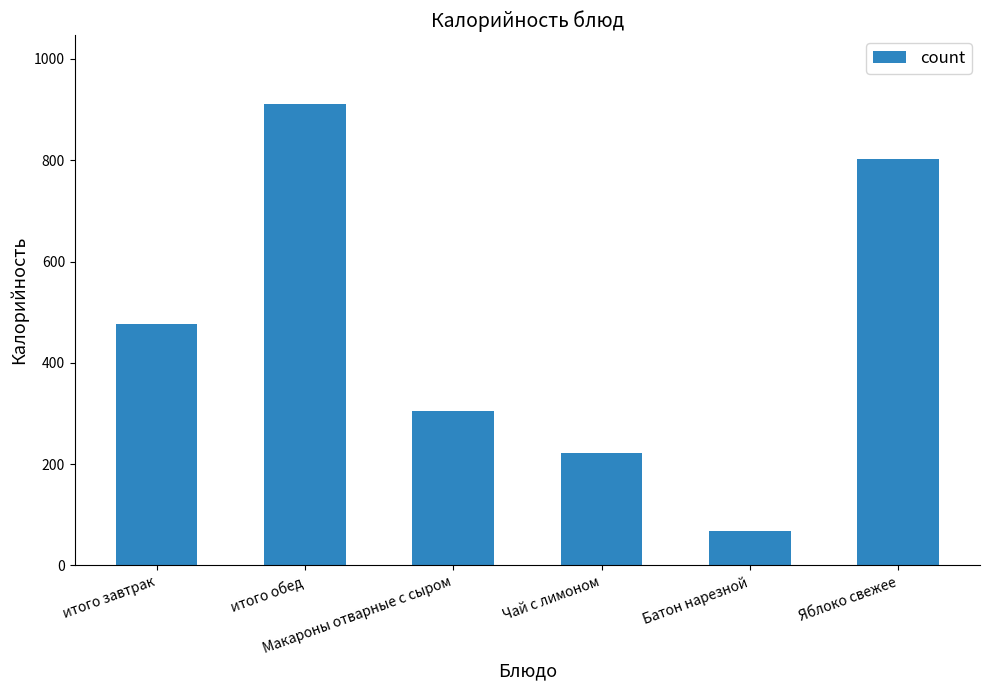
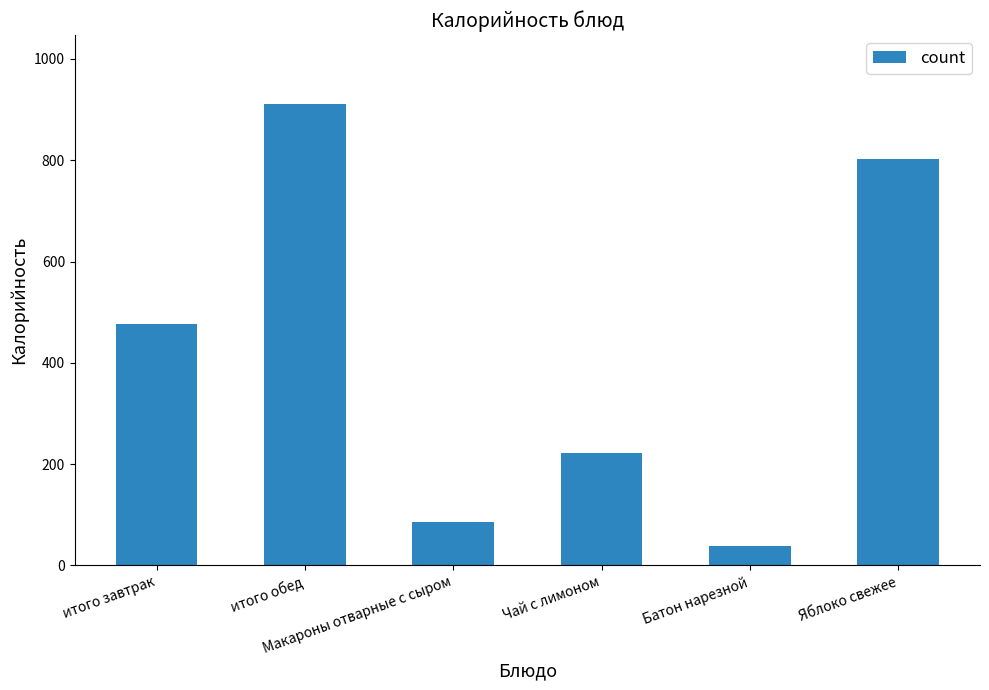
  {
    "итого завтрак": 480,
    "итого обед": 910,
-   "Макароны отварные с сыром": 300,
+   "Макароны отварные с сыром": 90,
    "Чай с лимоном": 220,
-   "Батон нарезной": 70,
+   "Батон нарезной": 40,
    "Яблоко свежее": 800
  }
